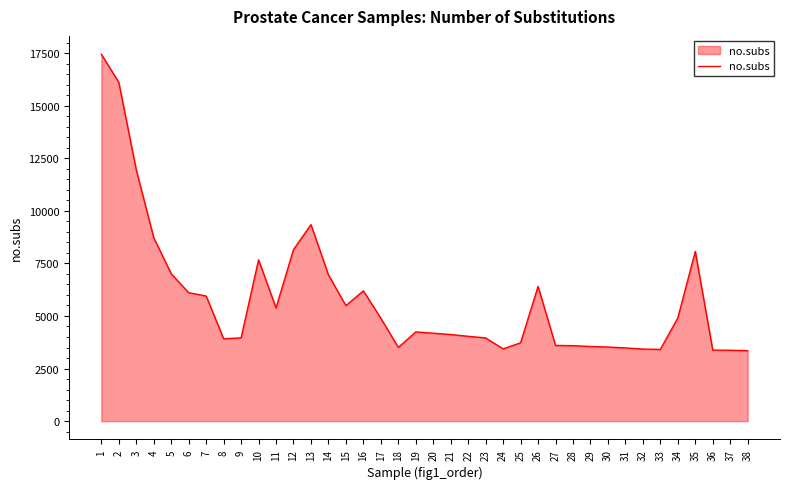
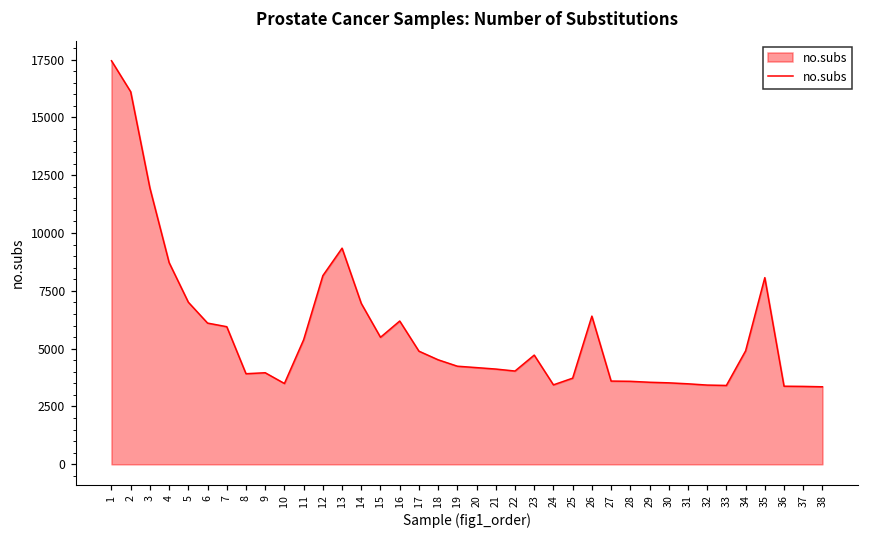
  {
    "1": 17400,
    "2": 16100,
    "3": 11900,
    "4": 8700,
    "5": 7000,
    "6": 6100,
    "7": 6000,
    "8": 3900,
    "9": 4000,
-   "10": 7700,
+   "10": 3500,
    "11": 5400,
    "12": 8200,
    "13": 9300,
    "14": 7000,
    "15": 5500,
    "16": 6200,
    "17": 4900,
-   "18": 3500,
+   "18": 4500,
    "19": 4200,
    "20": 4200,
    "21": 4100,
    "22": 4000,
-   "23": 4000,
+   "23": 4700,
    "24": 3400,
    "25": 3700,
    "26": 6400,
    "27": 3600,
    "28": 3600,
    "29": 3500,
    "30": 3500,
    "31": 3500,
    "32": 3400,
    "33": 3400,
    "34": 4900,
    "35": 8100,
    "36": 3400,
    "37": 3400,
    "38": 3400
  }
